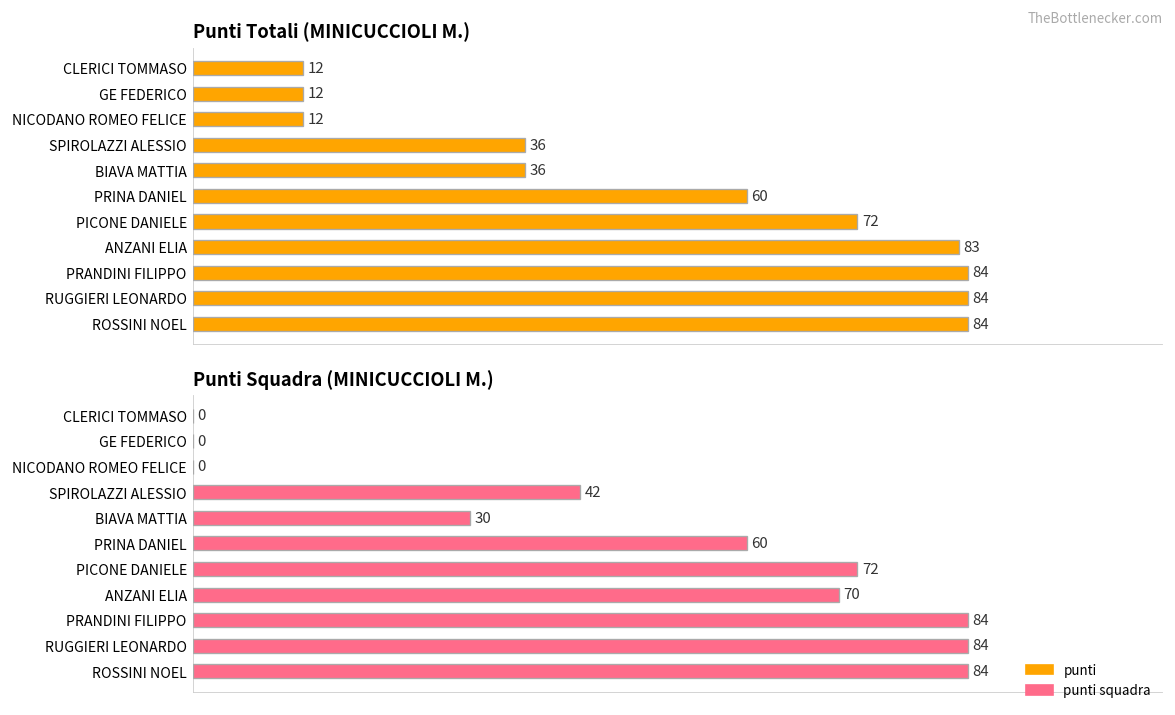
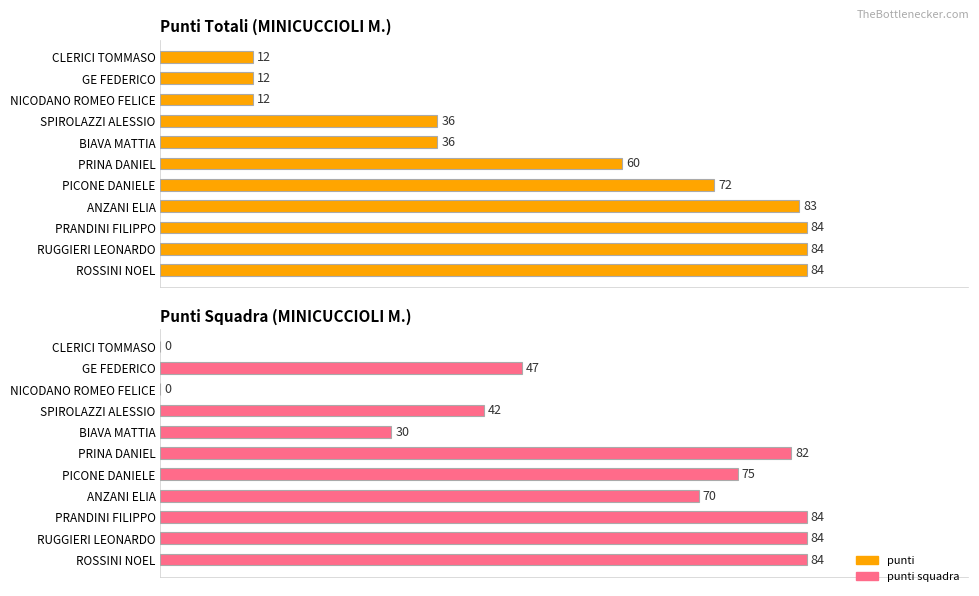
  {
    "Punti Totali (MINICUCCIOLI M.)": {
      "CLERICI TOMMASO": 12,
      "GE FEDERICO": 12,
      "NICODANO ROMEO FELICE": 12,
      "SPIROLAZZI ALESSIO": 36,
      "BIAVA MATTIA": 36,
      "PRINA DANIEL": 60,
      "PICONE DANIELE": 72,
      "ANZANI ELIA": 83,
      "PRANDINI FILIPPO": 84,
      "RUGGIERI LEONARDO": 84,
      "ROSSINI NOEL": 84
    },
    "Punti Squadra (MINICUCCIOLI M.)": {
      "CLERICI TOMMASO": 0,
-     "GE FEDERICO": 0,
+     "GE FEDERICO": 47,
      "NICODANO ROMEO FELICE": 0,
      "SPIROLAZZI ALESSIO": 42,
      "BIAVA MATTIA": 30,
-     "PRINA DANIEL": 60,
-     "PICONE DANIELE": 72,
+     "PRINA DANIEL": 82,
+     "PICONE DANIELE": 75,
      "ANZANI ELIA": 70,
      "PRANDINI FILIPPO": 84,
      "RUGGIERI LEONARDO": 84,
      "ROSSINI NOEL": 84
    }
  }
